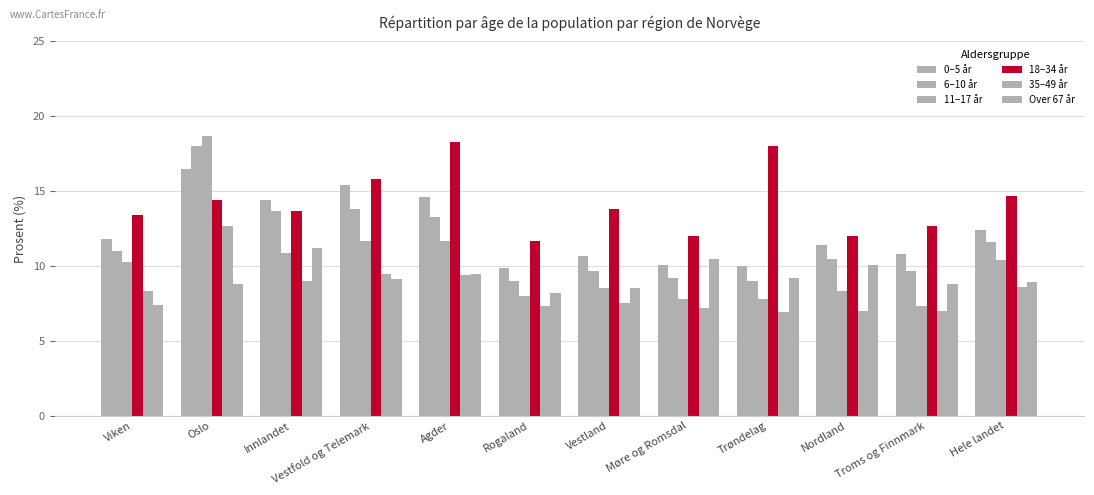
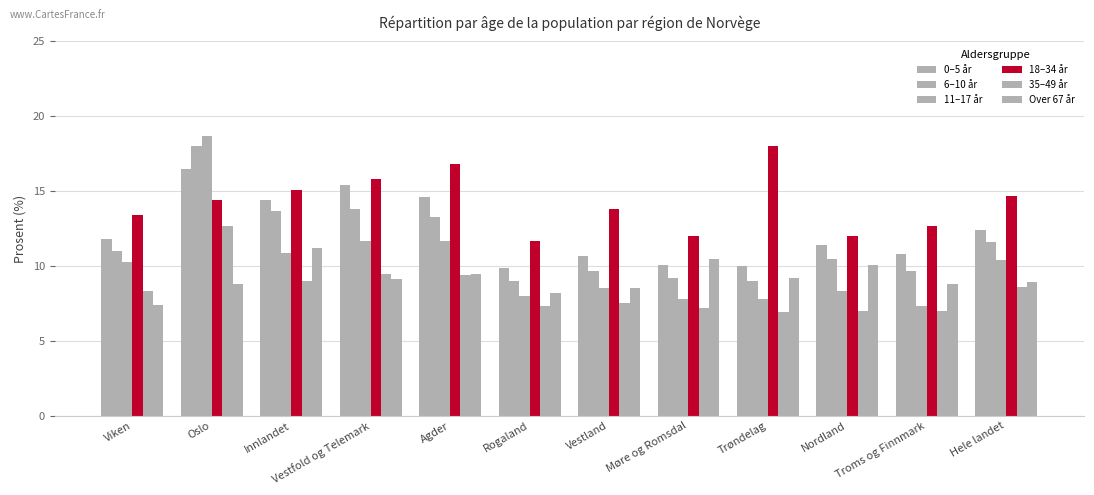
  {
    "18–34 år": {
      "Viken": 13.4,
      "Oslo": 14.4,
-     "Innlandet": 13.7,
+     "Innlandet": 15.1,
      "Vestfold og Telemark": 15.8,
-     "Agder": 18.3,
+     "Agder": 16.8,
      "Rogaland": 11.7,
      "Vestland": 13.8,
      "Møre og Romsdal": 12.0,
      "Trøndelag": 18.0,
      "Nordland": 12.0,
      "Troms og Finnmark": 12.7,
      "Hele landet": 14.7
    }
  }
